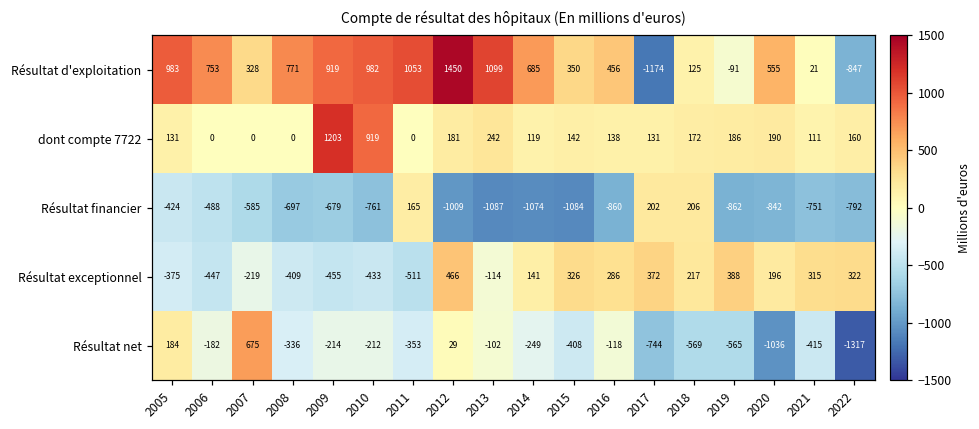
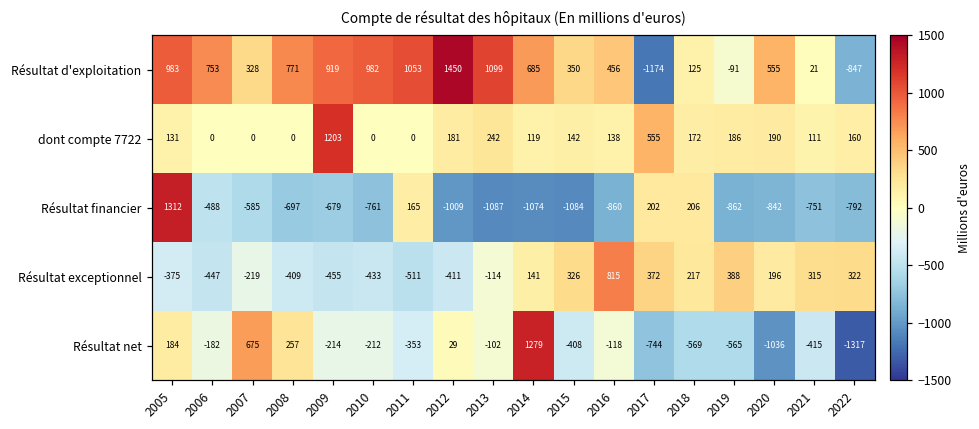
  {
    "Résultat d'exploitation": {
      "2005": 983,
      "2006": 753,
      "2007": 328,
      "2008": 771,
      "2009": 919,
      "2010": 982,
      "2011": 1053,
      "2012": 1450,
      "2013": 1099,
      "2014": 685,
      "2015": 350,
      "2016": 456,
      "2017": -1174,
      "2018": 125,
      "2019": -91,
      "2020": 555,
      "2021": 21,
      "2022": -847
    },
    "dont compte 7722": {
      "2005": 131,
      "2006": 0,
      "2007": 0,
      "2008": 0,
      "2009": 1203,
-     "2010": 919,
+     "2010": 0,
      "2011": 0,
      "2012": 181,
      "2013": 242,
      "2014": 119,
      "2015": 142,
      "2016": 138,
-     "2017": 131,
+     "2017": 555,
      "2018": 172,
      "2019": 186,
      "2020": 190,
      "2021": 111,
      "2022": 160
    },
    "Résultat financier": {
-     "2005": -424,
+     "2005": 1312,
      "2006": -488,
      "2007": -585,
      "2008": -697,
      "2009": -679,
      "2010": -761,
      "2011": 165,
      "2012": -1009,
      "2013": -1087,
      "2014": -1074,
      "2015": -1084,
      "2016": -860,
      "2017": 202,
      "2018": 206,
      "2019": -862,
      "2020": -842,
      "2021": -751,
      "2022": -792
    },
    "Résultat exceptionnel": {
      "2005": -375,
      "2006": -447,
      "2007": -219,
      "2008": -409,
      "2009": -455,
      "2010": -433,
      "2011": -511,
-     "2012": 466,
+     "2012": -411,
      "2013": -114,
      "2014": 141,
      "2015": 326,
-     "2016": 286,
+     "2016": 815,
      "2017": 372,
      "2018": 217,
      "2019": 388,
      "2020": 196,
      "2021": 315,
      "2022": 322
    },
    "Résultat net": {
      "2005": 184,
      "2006": -182,
      "2007": 675,
-     "2008": -336,
+     "2008": 257,
      "2009": -214,
      "2010": -212,
      "2011": -353,
      "2012": 29,
      "2013": -102,
-     "2014": -249,
+     "2014": 1279,
      "2015": -408,
      "2016": -118,
      "2017": -744,
      "2018": -569,
      "2019": -565,
      "2020": -1036,
      "2021": -415,
      "2022": -1317
    }
  }
